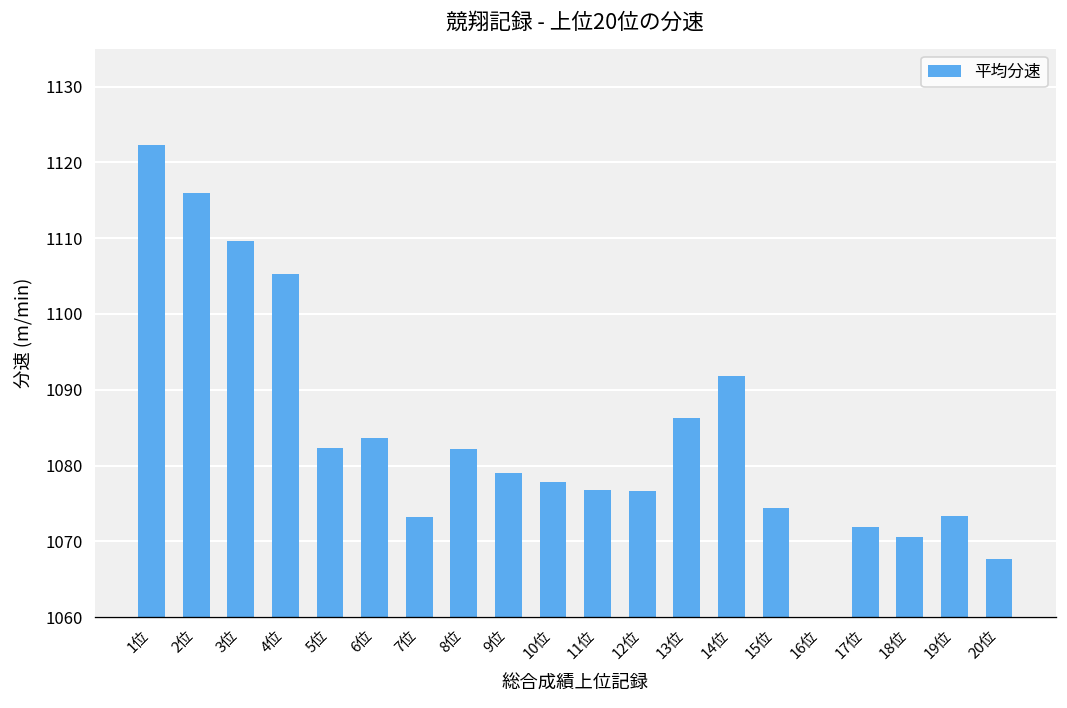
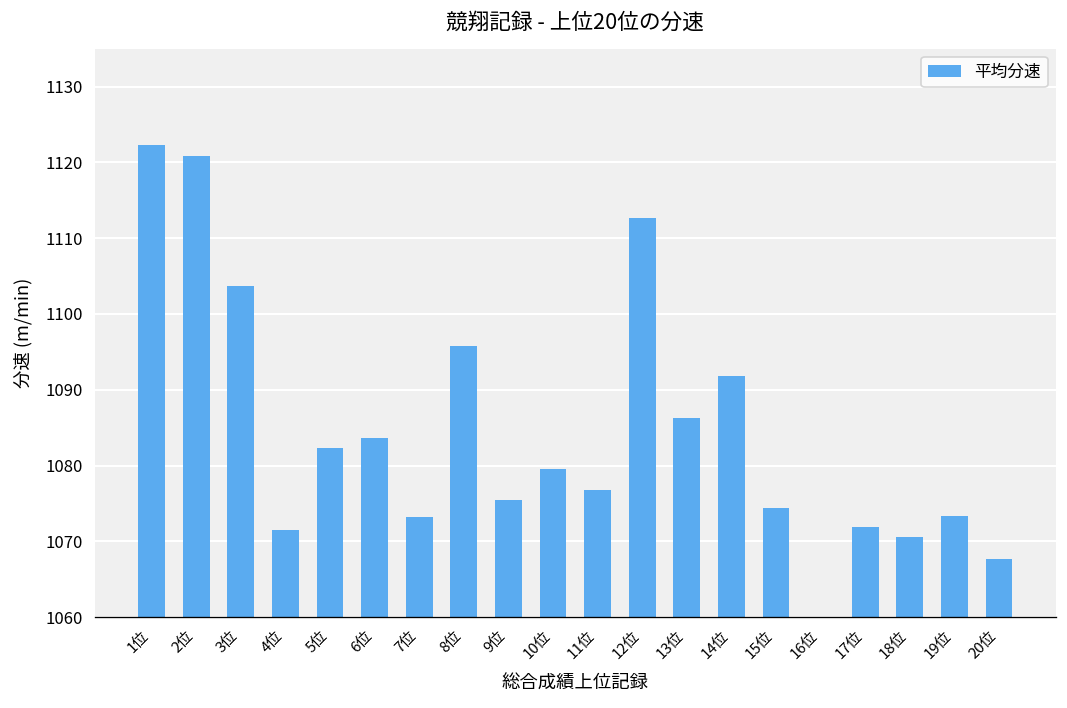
  {
    "1位": 1122,
-   "2位": 1116,
-   "3位": 1110,
-   "4位": 1105,
+   "2位": 1121,
+   "3位": 1104,
+   "4位": 1071,
    "5位": 1082,
    "6位": 1084,
    "7位": 1073,
-   "8位": 1082,
-   "9位": 1079,
-   "10位": 1078,
+   "8位": 1096,
+   "9位": 1076,
+   "10位": 1080,
    "11位": 1077,
-   "12位": 1077,
+   "12位": 1113,
    "13位": 1086,
    "14位": 1092,
    "15位": 1074,
    "17位": 1072,
    "18位": 1071,
    "19位": 1073,
    "20位": 1068
  }
